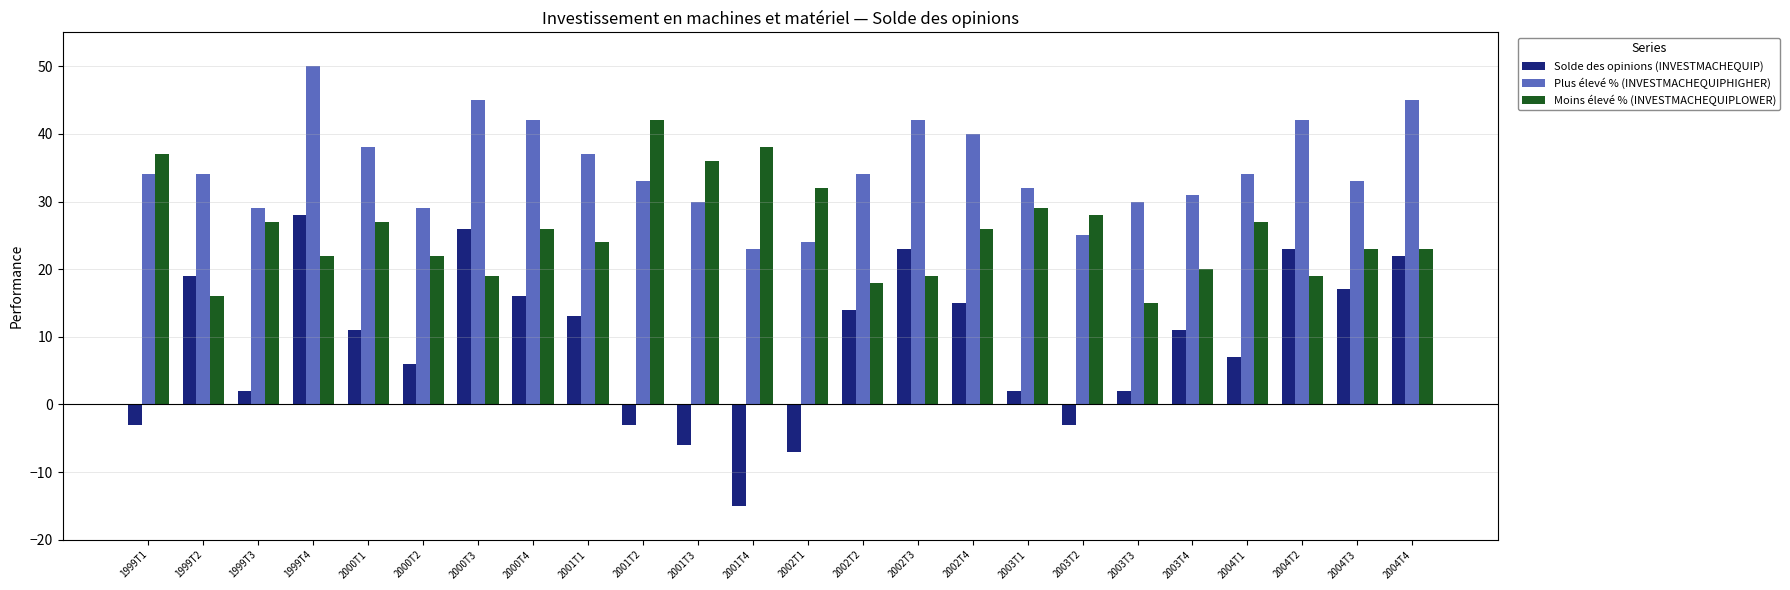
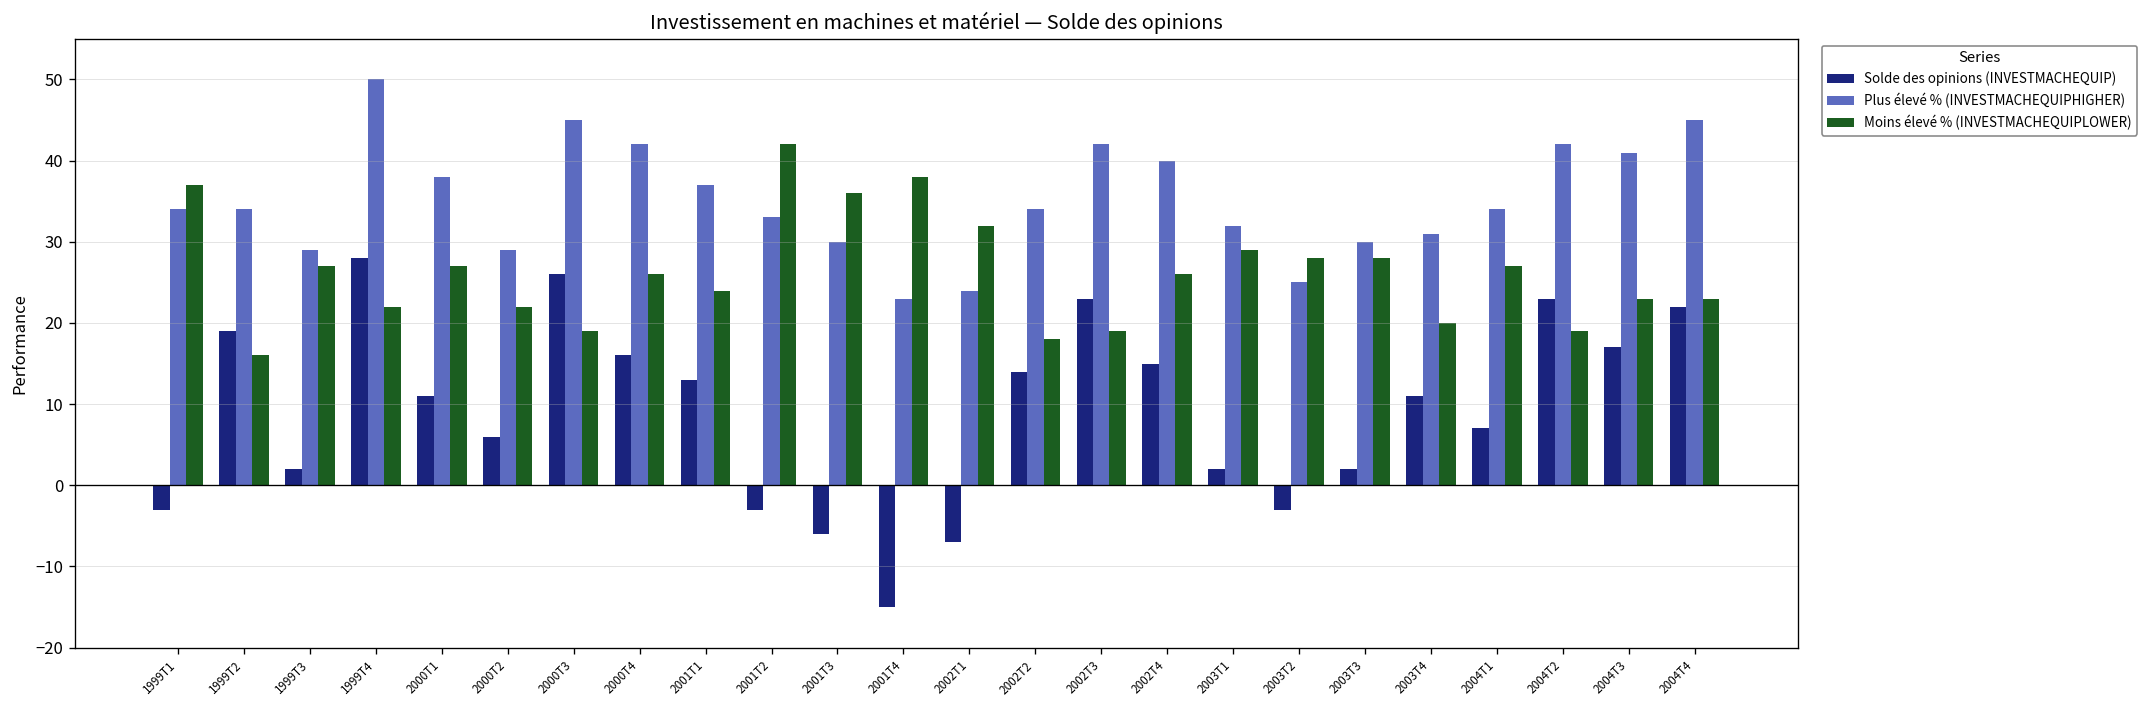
  {
    "Solde des opinions (INVESTMACHEQUIP)": {
      "1999T1": -3,
      "1999T2": 19,
      "1999T3": 2,
      "1999T4": 28,
      "2000T1": 11,
      "2000T2": 6,
      "2000T3": 26,
      "2000T4": 16,
      "2001T1": 13,
      "2001T2": -3,
      "2001T3": -6,
      "2001T4": -15,
      "2002T1": -7,
      "2002T2": 14,
      "2002T3": 23,
      "2002T4": 15,
      "2003T1": 2,
      "2003T2": -3,
      "2003T3": 2,
      "2003T4": 11,
      "2004T1": 7,
      "2004T2": 23,
      "2004T3": 17,
      "2004T4": 22
    },
    "Plus élevé % (INVESTMACHEQUIPHIGHER)": {
      "1999T1": 34,
      "1999T2": 34,
      "1999T3": 29,
      "1999T4": 50,
      "2000T1": 38,
      "2000T2": 29,
      "2000T3": 45,
      "2000T4": 42,
      "2001T1": 37,
      "2001T2": 33,
      "2001T3": 30,
      "2001T4": 23,
      "2002T1": 24,
      "2002T2": 34,
      "2002T3": 42,
      "2002T4": 40,
      "2003T1": 32,
      "2003T2": 25,
      "2003T3": 30,
      "2003T4": 31,
      "2004T1": 34,
      "2004T2": 42,
-     "2004T3": 33,
+     "2004T3": 41,
      "2004T4": 45
    },
    "Moins élevé % (INVESTMACHEQUIPLOWER)": {
      "1999T1": 37,
      "1999T2": 16,
      "1999T3": 27,
      "1999T4": 22,
      "2000T1": 27,
      "2000T2": 22,
      "2000T3": 19,
      "2000T4": 26,
      "2001T1": 24,
      "2001T2": 42,
      "2001T3": 36,
      "2001T4": 38,
      "2002T1": 32,
      "2002T2": 18,
      "2002T3": 19,
      "2002T4": 26,
      "2003T1": 29,
      "2003T2": 28,
-     "2003T3": 15,
+     "2003T3": 28,
      "2003T4": 20,
      "2004T1": 27,
      "2004T2": 19,
      "2004T3": 23,
      "2004T4": 23
    }
  }
